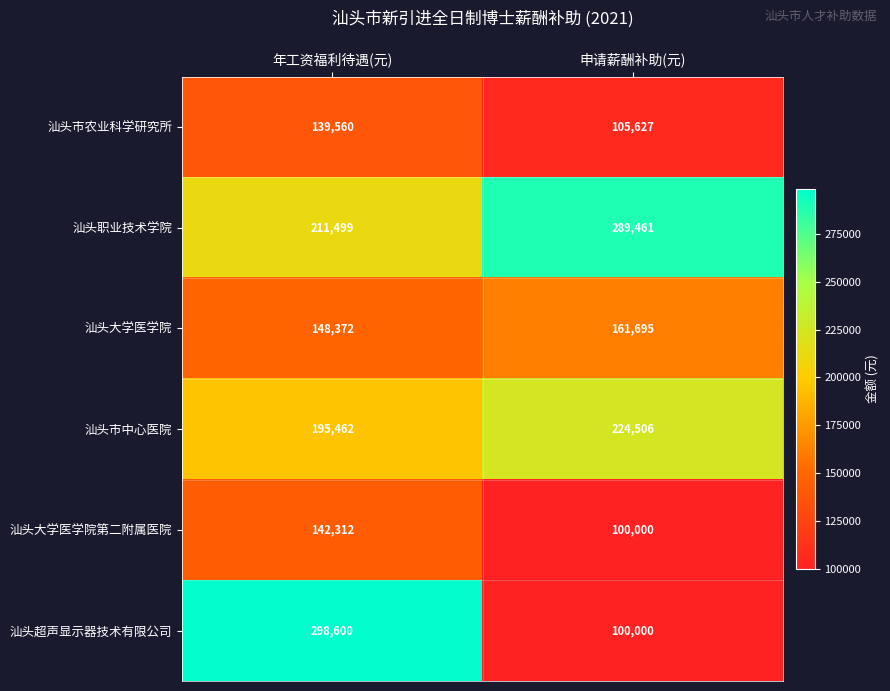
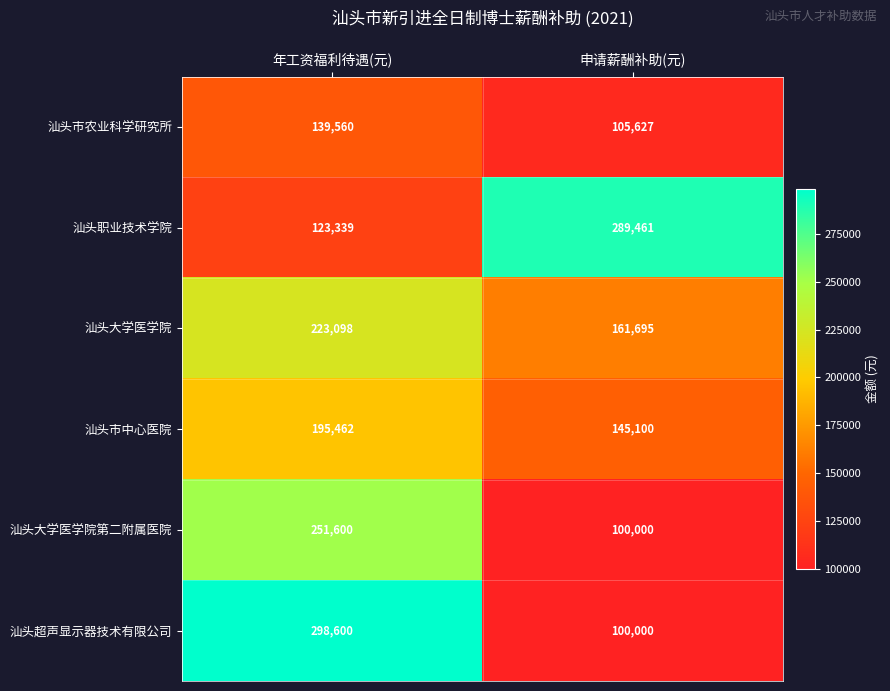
  {
    "汕头市农业科学研究所": {
      "年工资福利待遇(元)": "139,560",
      "申请薪酬补助(元)": "105,627"
    },
    "汕头职业技术学院": {
-     "年工资福利待遇(元)": "211,499",
+     "年工资福利待遇(元)": "123,339",
      "申请薪酬补助(元)": "289,461"
    },
    "汕头大学医学院": {
-     "年工资福利待遇(元)": "148,372",
+     "年工资福利待遇(元)": "223,098",
      "申请薪酬补助(元)": "161,695"
    },
    "汕头市中心医院": {
      "年工资福利待遇(元)": "195,462",
-     "申请薪酬补助(元)": "224,506"
+     "申请薪酬补助(元)": "145,100"
    },
    "汕头大学医学院第二附属医院": {
-     "年工资福利待遇(元)": "142,312",
+     "年工资福利待遇(元)": "251,600",
      "申请薪酬补助(元)": "100,000"
    },
    "汕头超声显示器技术有限公司": {
      "年工资福利待遇(元)": "298,600",
      "申请薪酬补助(元)": "100,000"
    }
  }
